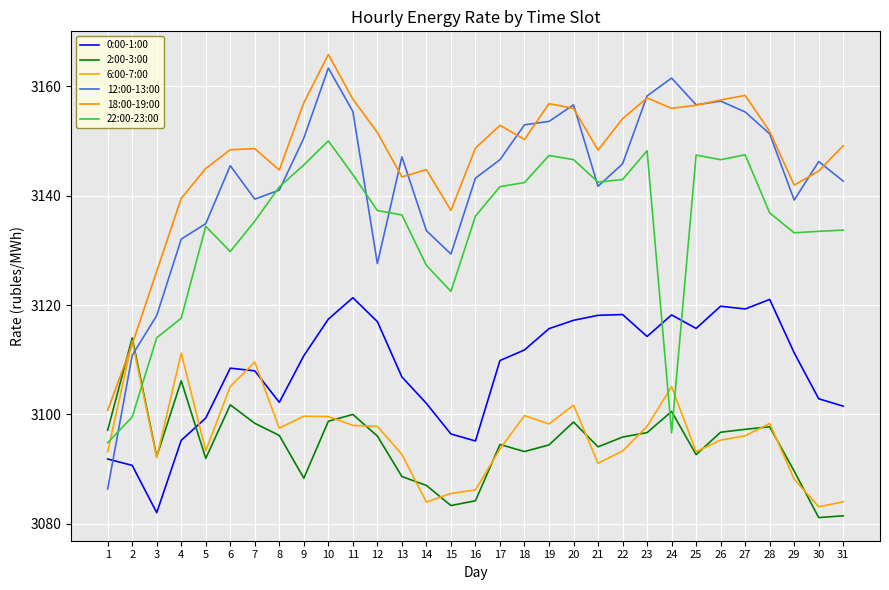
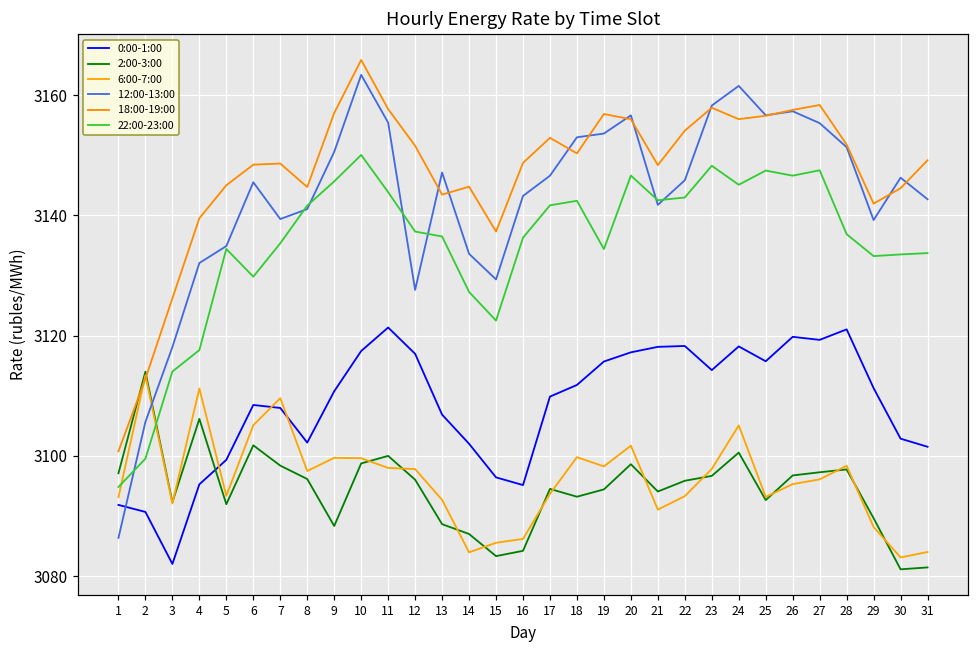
  {
    "0:00-1:00": {
      "1": 3092,
      "2": 3091,
      "3": 3082,
      "4": 3095,
      "5": 3099,
      "6": 3108,
      "7": 3108,
      "8": 3102,
      "9": 3111,
      "10": 3117,
      "11": 3121,
      "12": 3117,
      "13": 3107,
      "14": 3102,
      "15": 3096,
      "16": 3095,
      "17": 3110,
      "18": 3112,
      "19": 3116,
      "20": 3117,
      "21": 3118,
      "22": 3118,
      "23": 3114,
      "24": 3118,
      "25": 3116,
      "26": 3120,
      "27": 3119,
      "28": 3121,
      "29": 3111,
      "30": 3103,
      "31": 3102
    },
    "2:00-3:00": {
      "1": 3097,
      "2": 3114,
      "4": 3106,
      "5": 3092,
      "6": 3102,
      "7": 3098,
      "8": 3096,
      "9": 3088,
      "10": 3099,
      "11": 3100,
      "12": 3096,
      "13": 3089,
      "14": 3087,
      "15": 3083,
      "16": 3084,
      "17": 3095,
      "18": 3093,
      "19": 3094,
      "20": 3099,
      "21": 3094,
      "22": 3096,
      "23": 3097,
      "24": 3101,
      "25": 3093,
      "26": 3097,
      "27": 3097,
      "28": 3098,
      "29": 3090,
      "30": 3081,
      "31": 3081
    },
    "12:00-13:00": {
      "1": 3086,
-     "2": 3111,
+     "2": 3106,
      "3": 3118,
      "4": 3132,
      "5": 3135,
      "6": 3146,
      "7": 3139,
      "8": 3141,
      "9": 3151,
      "10": 3163,
      "11": 3155,
      "12": 3128,
      "13": 3147,
      "14": 3134,
      "15": 3129,
      "16": 3143,
      "17": 3147,
      "18": 3153,
      "19": 3154,
      "20": 3157,
      "21": 3142,
      "22": 3146,
      "24": 3162,
      "27": 3155,
      "29": 3139,
      "30": 3146,
      "31": 3143
    },
    "22:00-23:00": {
      "1": 3095,
      "2": 3100,
      "3": 3114,
      "4": 3118,
      "5": 3134,
      "6": 3130,
      "7": 3135,
      "8": 3142,
      "9": 3146,
      "10": 3150,
      "11": 3144,
      "12": 3137,
      "13": 3136,
      "14": 3127,
      "15": 3123,
      "16": 3136,
      "17": 3142,
      "18": 3142,
-     "19": 3147,
+     "19": 3134,
      "20": 3147,
      "21": 3143,
      "22": 3143,
      "23": 3148,
-     "24": 3097,
+     "24": 3145,
      "25": 3147,
      "26": 3147,
      "27": 3147,
      "28": 3137,
      "29": 3133,
      "30": 3134,
      "31": 3134
    }
  }
